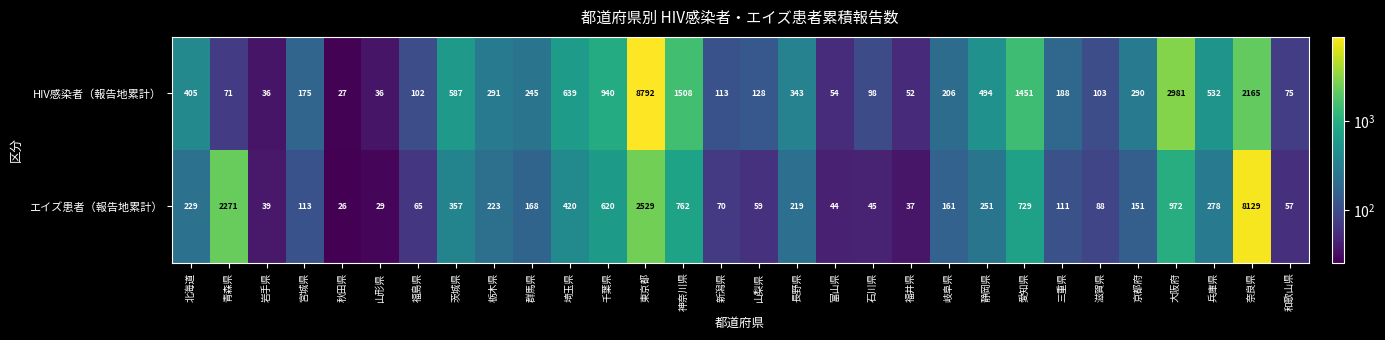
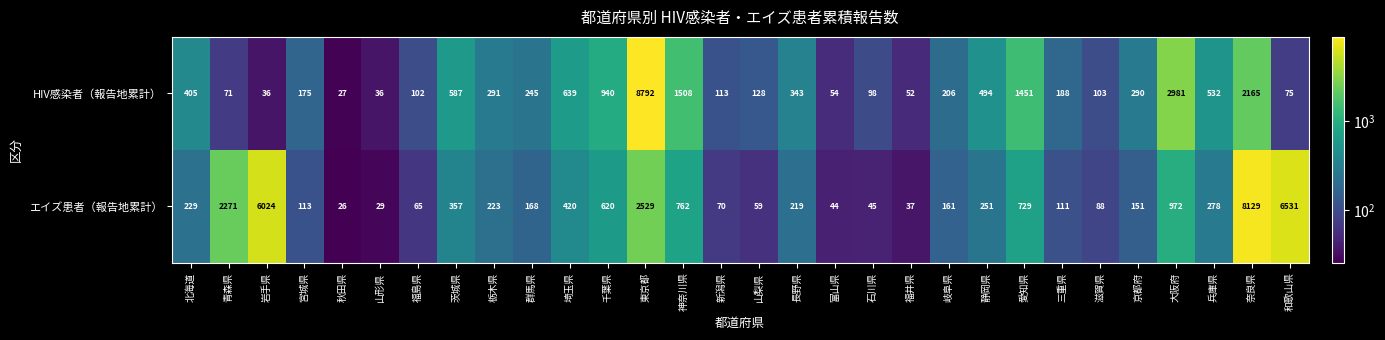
  {
    "HIV感染者（報告地累計）": {
      "北海道": 405,
      "青森県": 71,
      "岩手県": 36,
      "宮城県": 175,
      "秋田県": 27,
      "山形県": 36,
      "福島県": 102,
      "茨城県": 587,
      "栃木県": 291,
      "群馬県": 245,
      "埼玉県": 639,
      "千葉県": 940,
      "東京都": 8792,
      "神奈川県": 1508,
      "新潟県": 113,
      "山梨県": 128,
      "長野県": 343,
      "富山県": 54,
      "石川県": 98,
      "福井県": 52,
      "岐阜県": 206,
      "静岡県": 494,
      "愛知県": 1451,
      "三重県": 188,
      "滋賀県": 103,
      "京都府": 290,
      "大阪府": 2981,
      "兵庫県": 532,
      "奈良県": 2165,
      "和歌山県": 75
    },
    "エイズ患者（報告地累計）": {
      "北海道": 229,
      "青森県": 2271,
-     "岩手県": 39,
+     "岩手県": 6024,
      "宮城県": 113,
      "秋田県": 26,
      "山形県": 29,
      "福島県": 65,
      "茨城県": 357,
      "栃木県": 223,
      "群馬県": 168,
      "埼玉県": 420,
      "千葉県": 620,
      "東京都": 2529,
      "神奈川県": 762,
      "新潟県": 70,
      "山梨県": 59,
      "長野県": 219,
      "富山県": 44,
      "石川県": 45,
      "福井県": 37,
      "岐阜県": 161,
      "静岡県": 251,
      "愛知県": 729,
      "三重県": 111,
      "滋賀県": 88,
      "京都府": 151,
      "大阪府": 972,
      "兵庫県": 278,
      "奈良県": 8129,
-     "和歌山県": 57
+     "和歌山県": 6531
    }
  }
